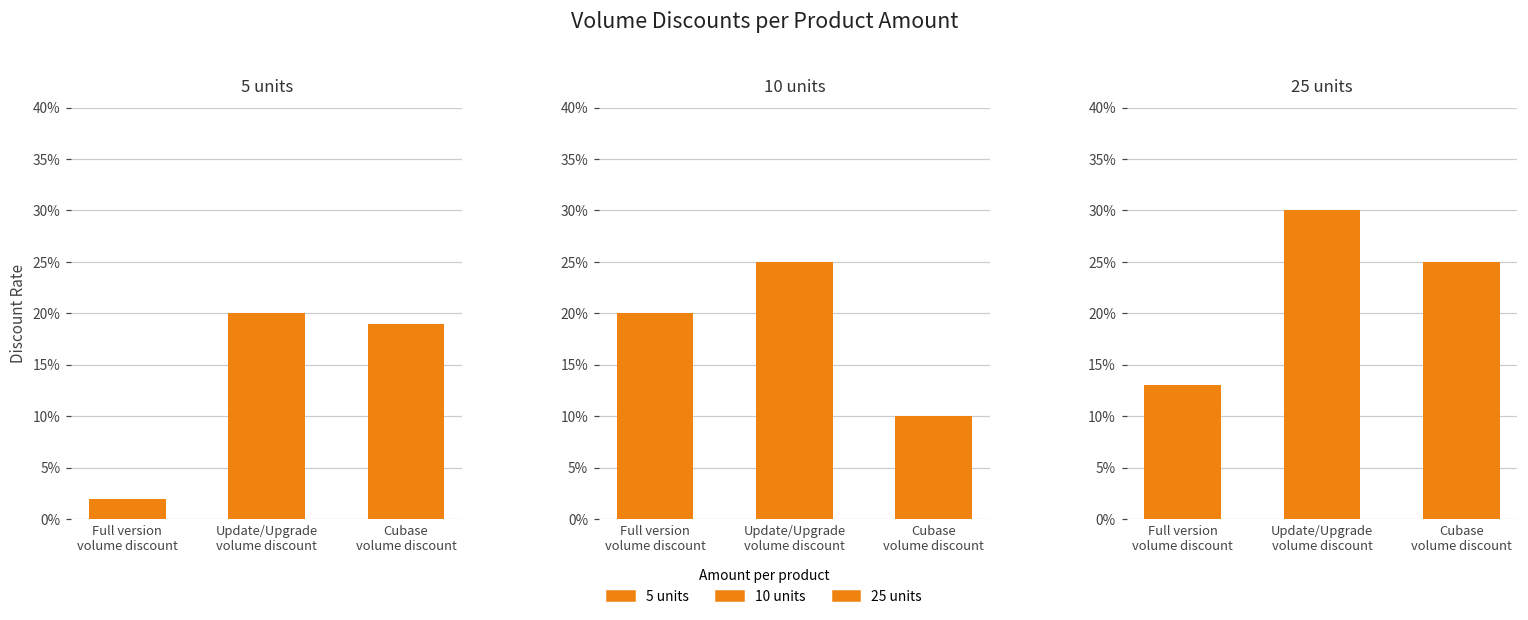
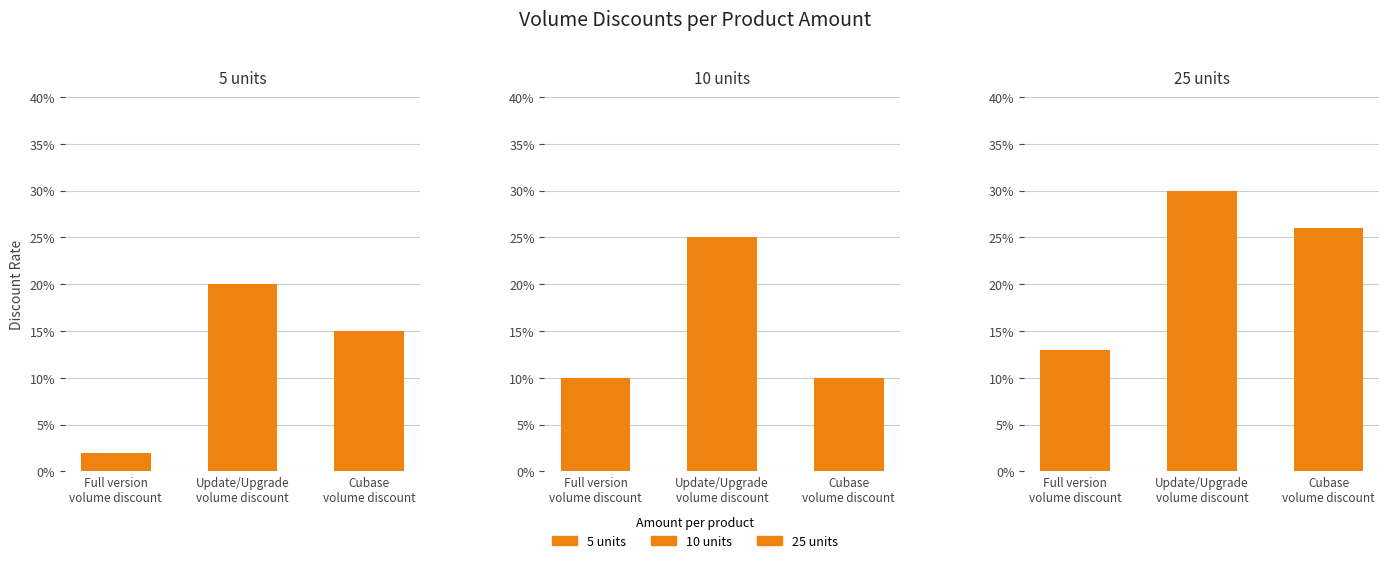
  {
    "5 units": {
      "Full version volume discount": "2%",
      "Update/Upgrade volume discount": "20%",
-     "Cubase volume discount": "19%"
+     "Cubase volume discount": "15%"
    },
    "10 units": {
-     "Full version volume discount": "20%",
+     "Full version volume discount": "10%",
      "Update/Upgrade volume discount": "25%",
      "Cubase volume discount": "10%"
    },
    "25 units": {
      "Full version volume discount": "13%",
      "Update/Upgrade volume discount": "30%",
-     "Cubase volume discount": "25%"
+     "Cubase volume discount": "26%"
    }
  }
